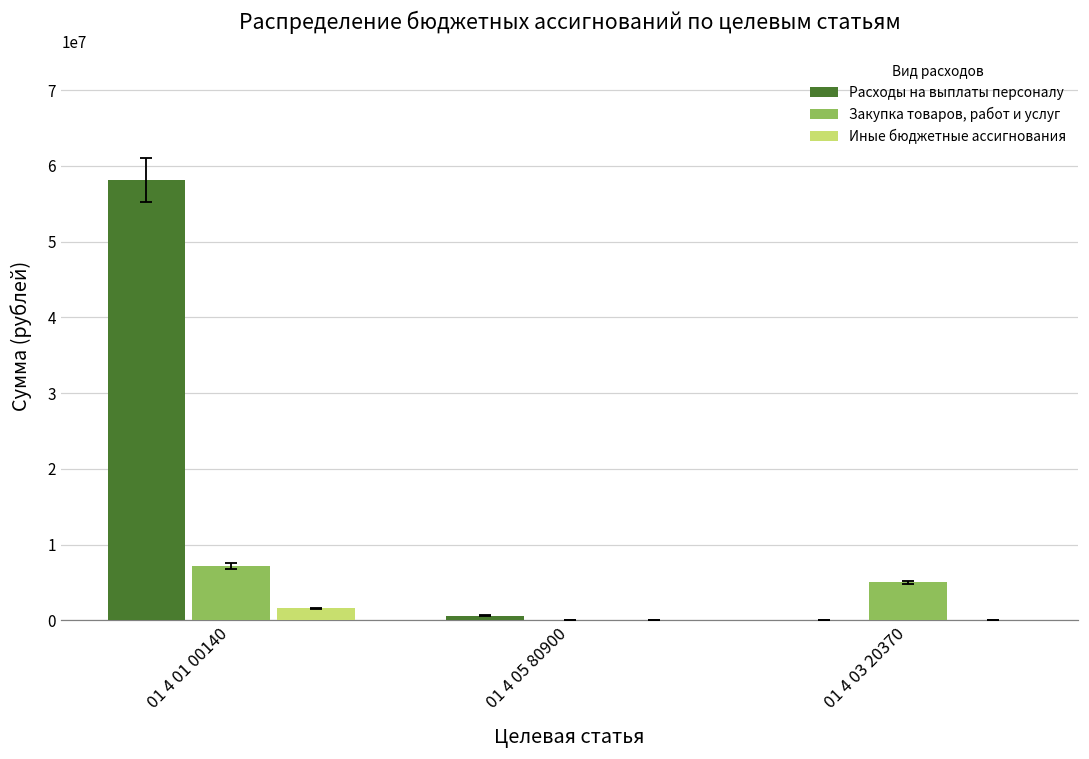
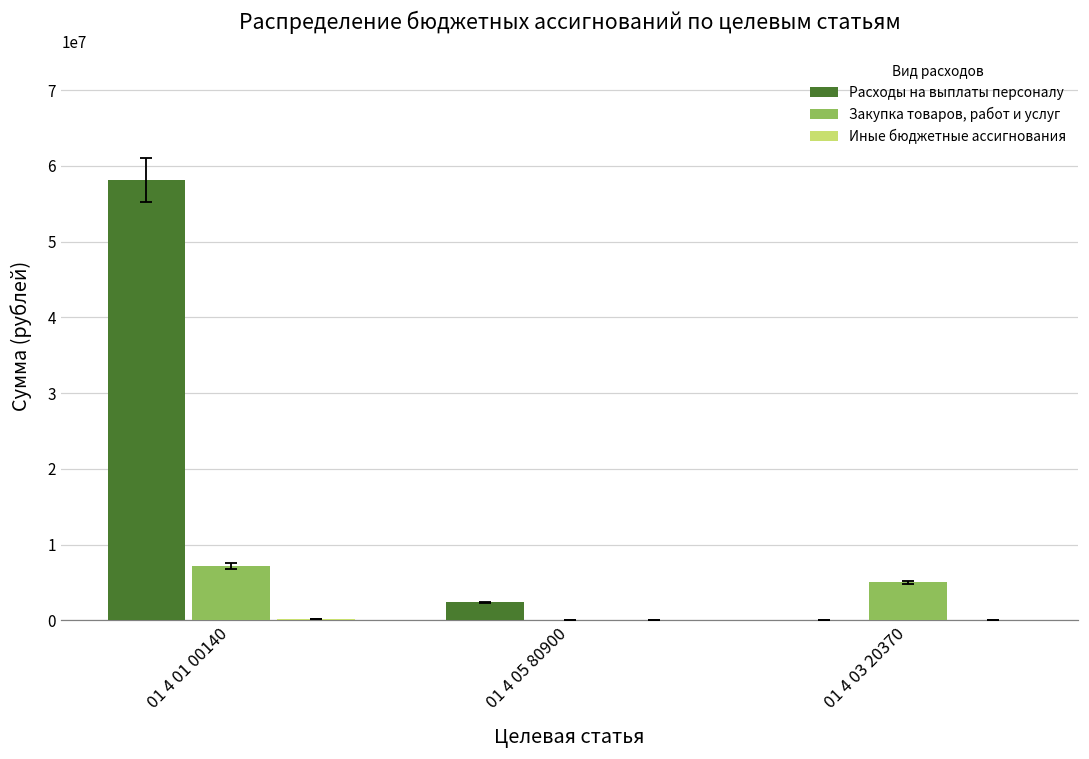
  {
    "Расходы на выплаты персоналу": {
      "01 4 01 00140": 58000000,
-     "01 4 05 80900": 1000000,
+     "01 4 05 80900": 2000000,
      "01 4 03 20370": 0
    },
    "Закупка товаров, работ и услуг": {
      "01 4 01 00140": 7000000,
      "01 4 05 80900": 0,
      "01 4 03 20370": 5000000
    },
    "Иные бюджетные ассигнования": {
-     "01 4 01 00140": 2000000,
+     "01 4 01 00140": 0,
      "01 4 05 80900": 0,
      "01 4 03 20370": 0
    }
  }
